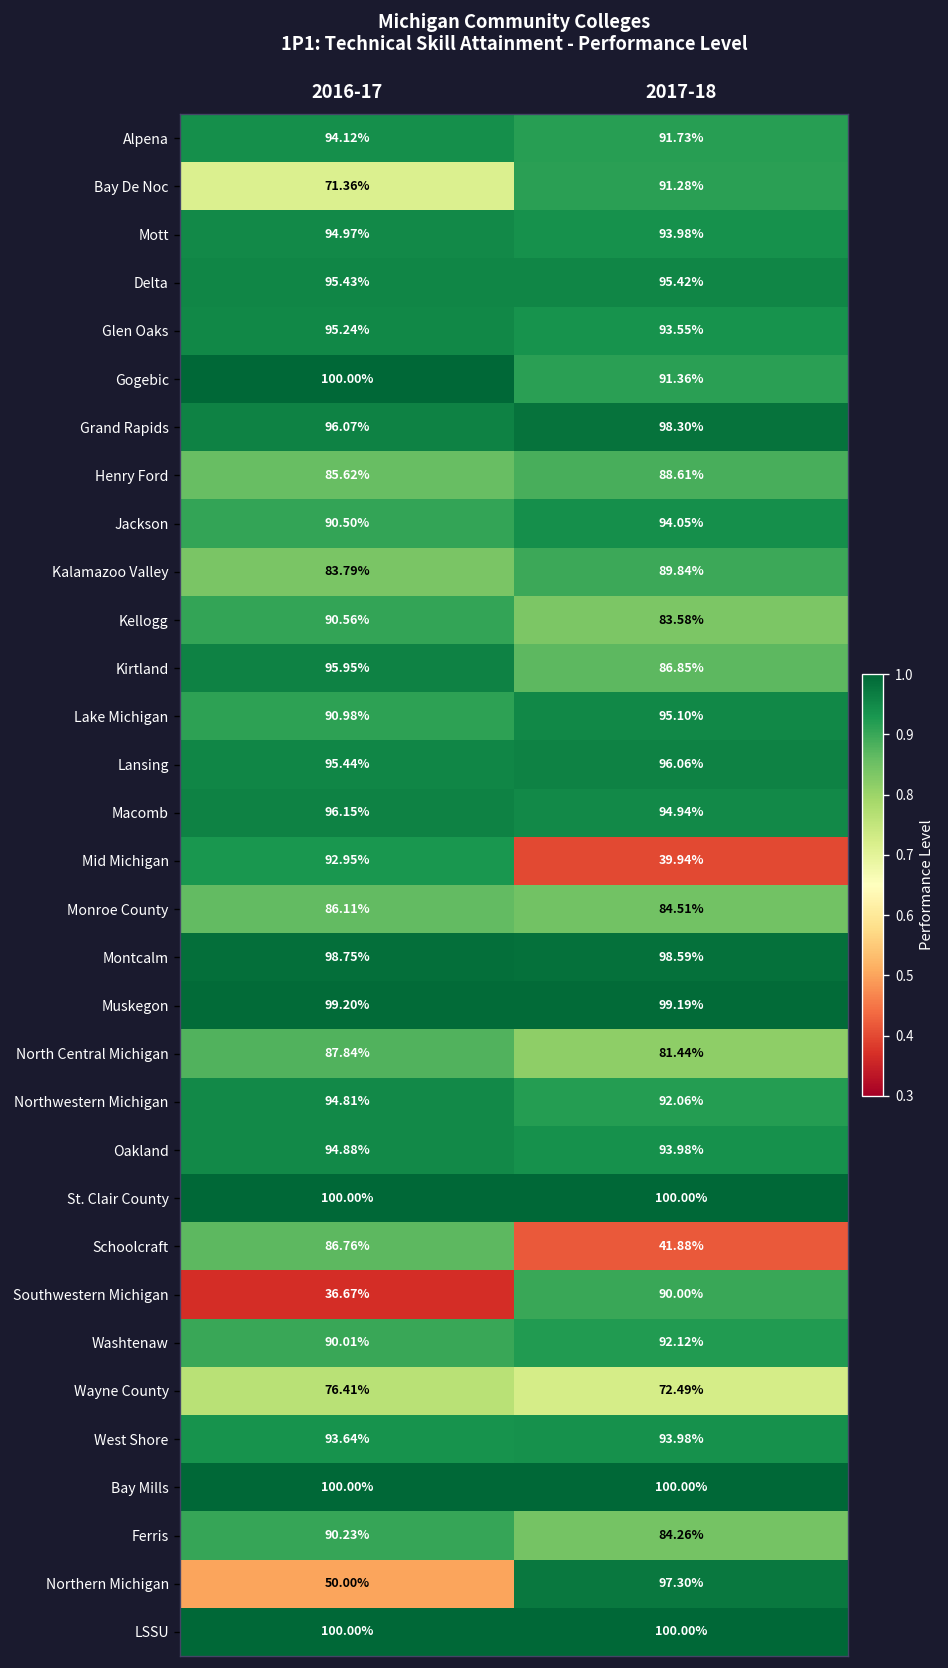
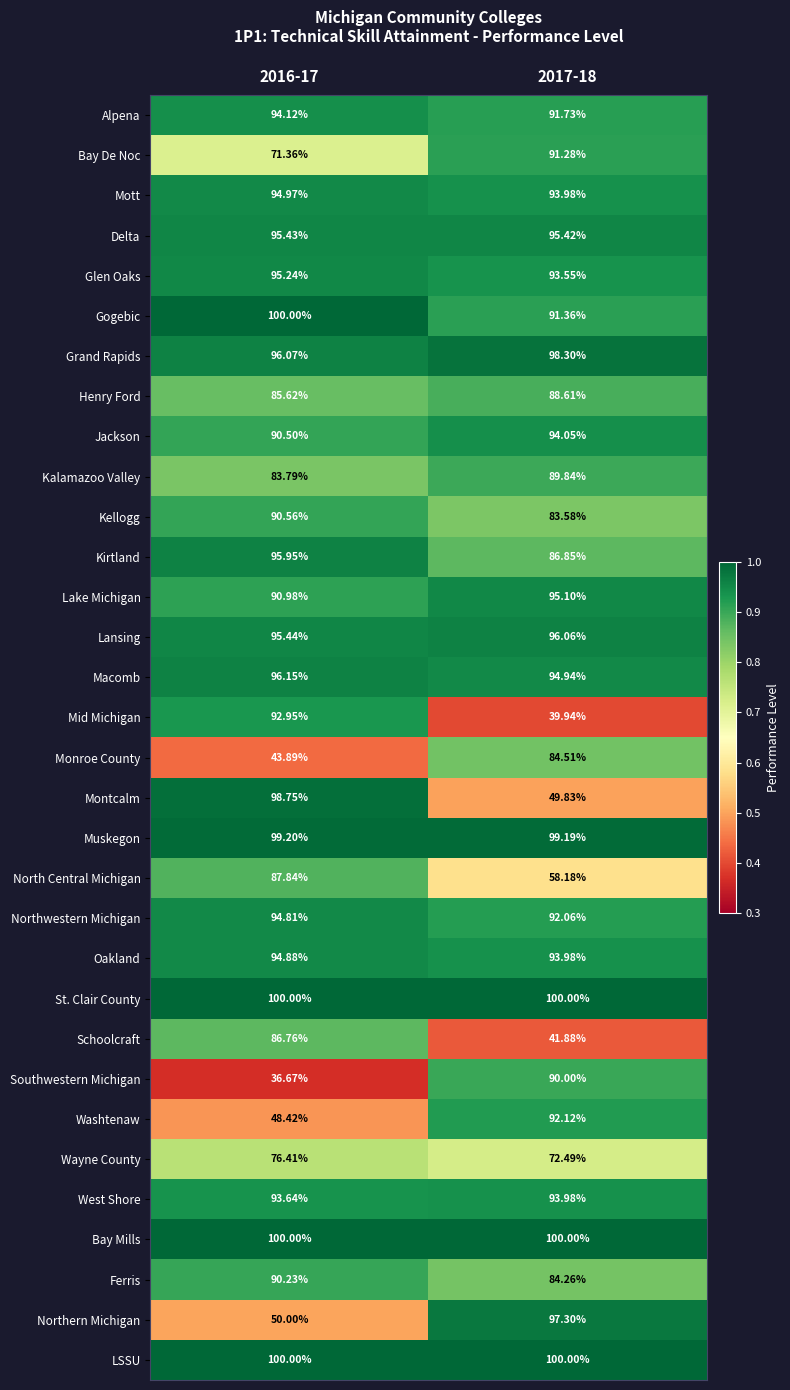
  {
    "Alpena": {
      "2016-17": "94.12%",
      "2017-18": "91.73%"
    },
    "Bay De Noc": {
      "2016-17": "71.36%",
      "2017-18": "91.28%"
    },
    "Mott": {
      "2016-17": "94.97%",
      "2017-18": "93.98%"
    },
    "Delta": {
      "2016-17": "95.43%",
      "2017-18": "95.42%"
    },
    "Glen Oaks": {
      "2016-17": "95.24%",
      "2017-18": "93.55%"
    },
    "Gogebic": {
      "2016-17": "100.00%",
      "2017-18": "91.36%"
    },
    "Grand Rapids": {
      "2016-17": "96.07%",
      "2017-18": "98.30%"
    },
    "Henry Ford": {
      "2016-17": "85.62%",
      "2017-18": "88.61%"
    },
    "Jackson": {
      "2016-17": "90.50%",
      "2017-18": "94.05%"
    },
    "Kalamazoo Valley": {
      "2016-17": "83.79%",
      "2017-18": "89.84%"
    },
    "Kellogg": {
      "2016-17": "90.56%",
      "2017-18": "83.58%"
    },
    "Kirtland": {
      "2016-17": "95.95%",
      "2017-18": "86.85%"
    },
    "Lake Michigan": {
      "2016-17": "90.98%",
      "2017-18": "95.10%"
    },
    "Lansing": {
      "2016-17": "95.44%",
      "2017-18": "96.06%"
    },
    "Macomb": {
      "2016-17": "96.15%",
      "2017-18": "94.94%"
    },
    "Mid Michigan": {
      "2016-17": "92.95%",
      "2017-18": "39.94%"
    },
    "Monroe County": {
-     "2016-17": "86.11%",
+     "2016-17": "43.89%",
      "2017-18": "84.51%"
    },
    "Montcalm": {
      "2016-17": "98.75%",
-     "2017-18": "98.59%"
+     "2017-18": "49.83%"
    },
    "Muskegon": {
      "2016-17": "99.20%",
      "2017-18": "99.19%"
    },
    "North Central Michigan": {
      "2016-17": "87.84%",
-     "2017-18": "81.44%"
+     "2017-18": "58.18%"
    },
    "Northwestern Michigan": {
      "2016-17": "94.81%",
      "2017-18": "92.06%"
    },
    "Oakland": {
      "2016-17": "94.88%",
      "2017-18": "93.98%"
    },
    "St. Clair County": {
      "2016-17": "100.00%",
      "2017-18": "100.00%"
    },
    "Schoolcraft": {
      "2016-17": "86.76%",
      "2017-18": "41.88%"
    },
    "Southwestern Michigan": {
      "2016-17": "36.67%",
      "2017-18": "90.00%"
    },
    "Washtenaw": {
-     "2016-17": "90.01%",
+     "2016-17": "48.42%",
      "2017-18": "92.12%"
    },
    "Wayne County": {
      "2016-17": "76.41%",
      "2017-18": "72.49%"
    },
    "West Shore": {
      "2016-17": "93.64%",
      "2017-18": "93.98%"
    },
    "Bay Mills": {
      "2016-17": "100.00%",
      "2017-18": "100.00%"
    },
    "Ferris": {
      "2016-17": "90.23%",
      "2017-18": "84.26%"
    },
    "Northern Michigan": {
      "2016-17": "50.00%",
      "2017-18": "97.30%"
    },
    "LSSU": {
      "2016-17": "100.00%",
      "2017-18": "100.00%"
    }
  }
